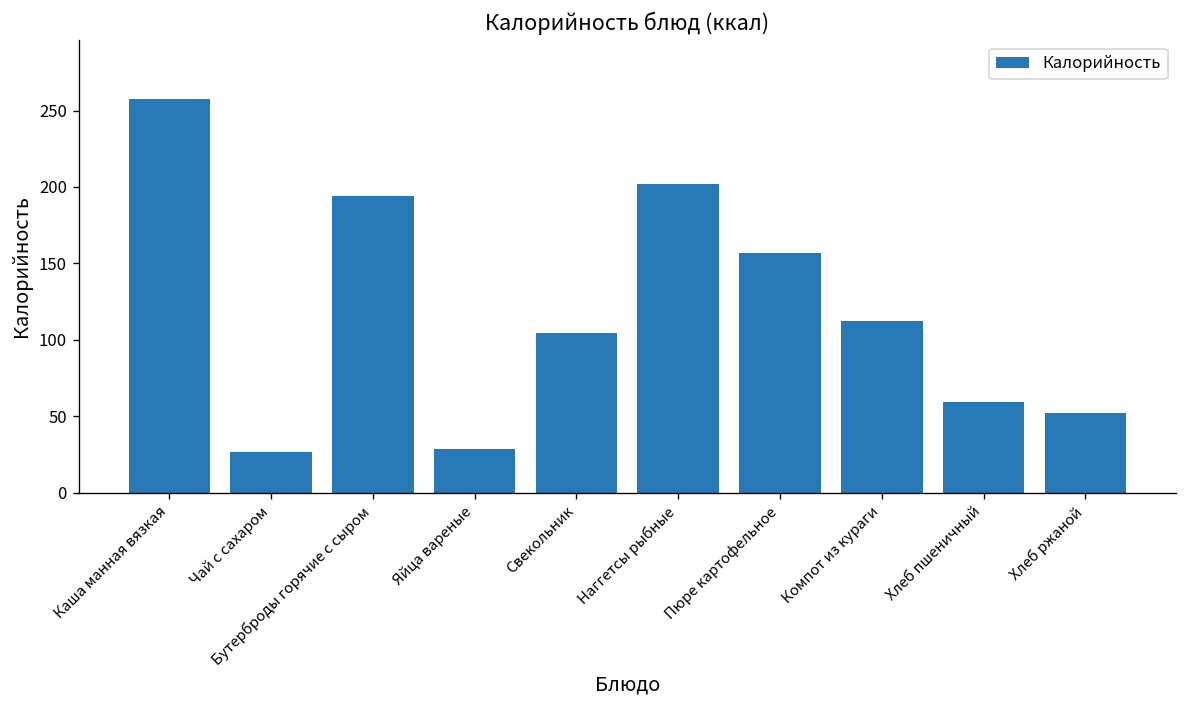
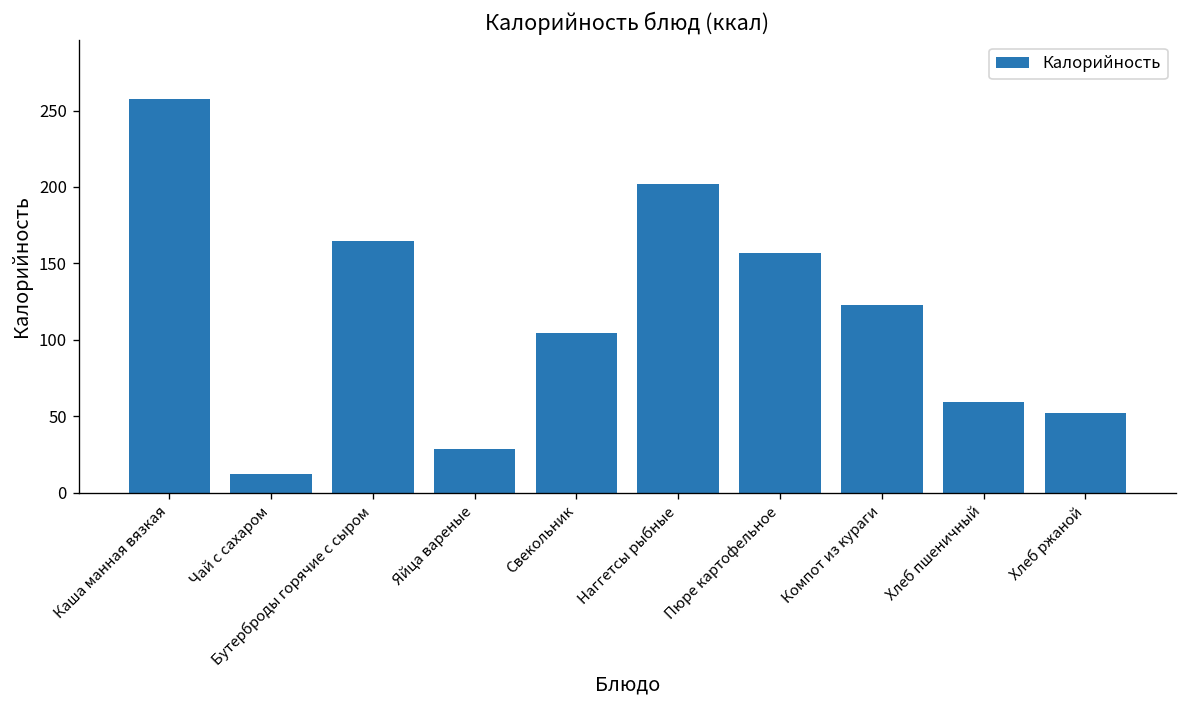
  {
    "Каша манная вязкая": 257,
-   "Чай с сахаром": 27,
-   "Бутерброды горячие с сыром": 194,
+   "Чай с сахаром": 12,
+   "Бутерброды горячие с сыром": 165,
    "Яйца вареные": 29,
    "Свекольник": 105,
    "Наггетсы рыбные": 202,
    "Пюре картофельное": 157,
-   "Компот из кураги": 112,
+   "Компот из кураги": 123,
    "Хлеб пшеничный": 60,
    "Хлеб ржаной": 52
  }
